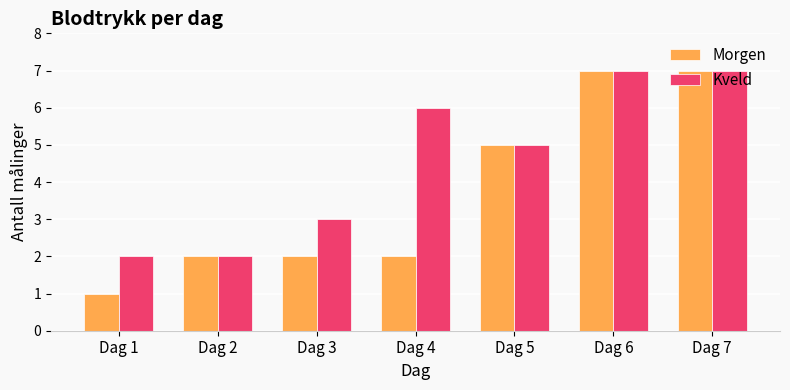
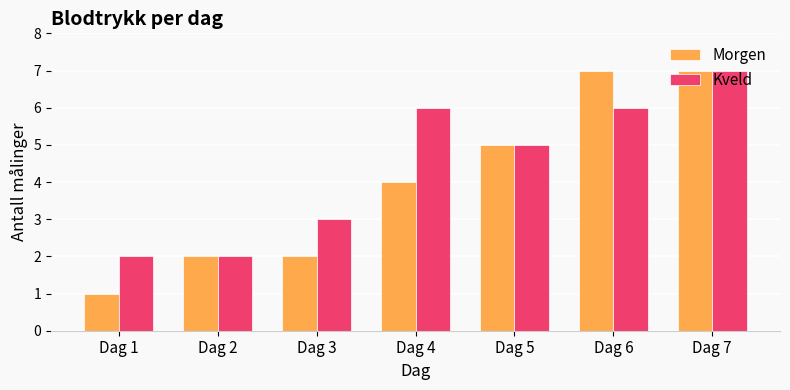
  {
    "Morgen": {
      "Dag 1": 1,
      "Dag 2": 2,
      "Dag 3": 2,
-     "Dag 4": 2,
+     "Dag 4": 4,
      "Dag 5": 5,
      "Dag 6": 7,
      "Dag 7": 7
    },
    "Kveld": {
      "Dag 1": 2,
      "Dag 2": 2,
      "Dag 3": 3,
      "Dag 4": 6,
      "Dag 5": 5,
-     "Dag 6": 7,
+     "Dag 6": 6,
      "Dag 7": 7
    }
  }
